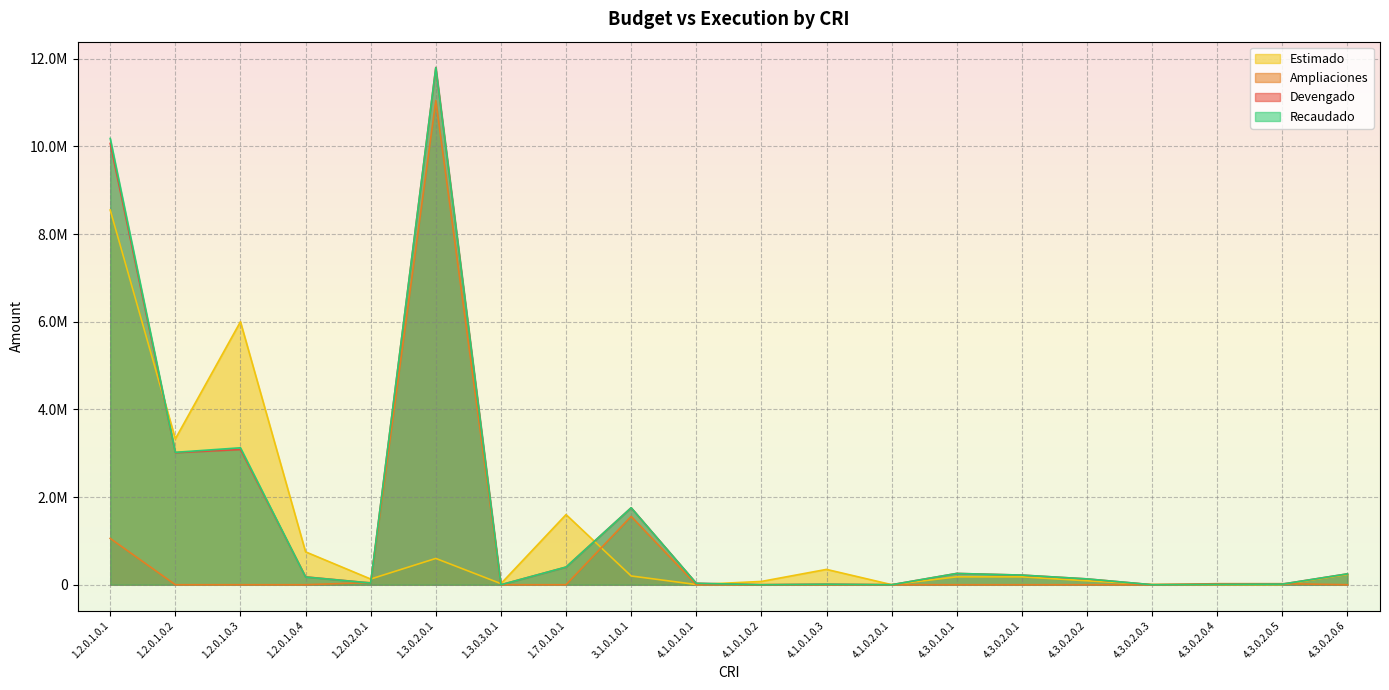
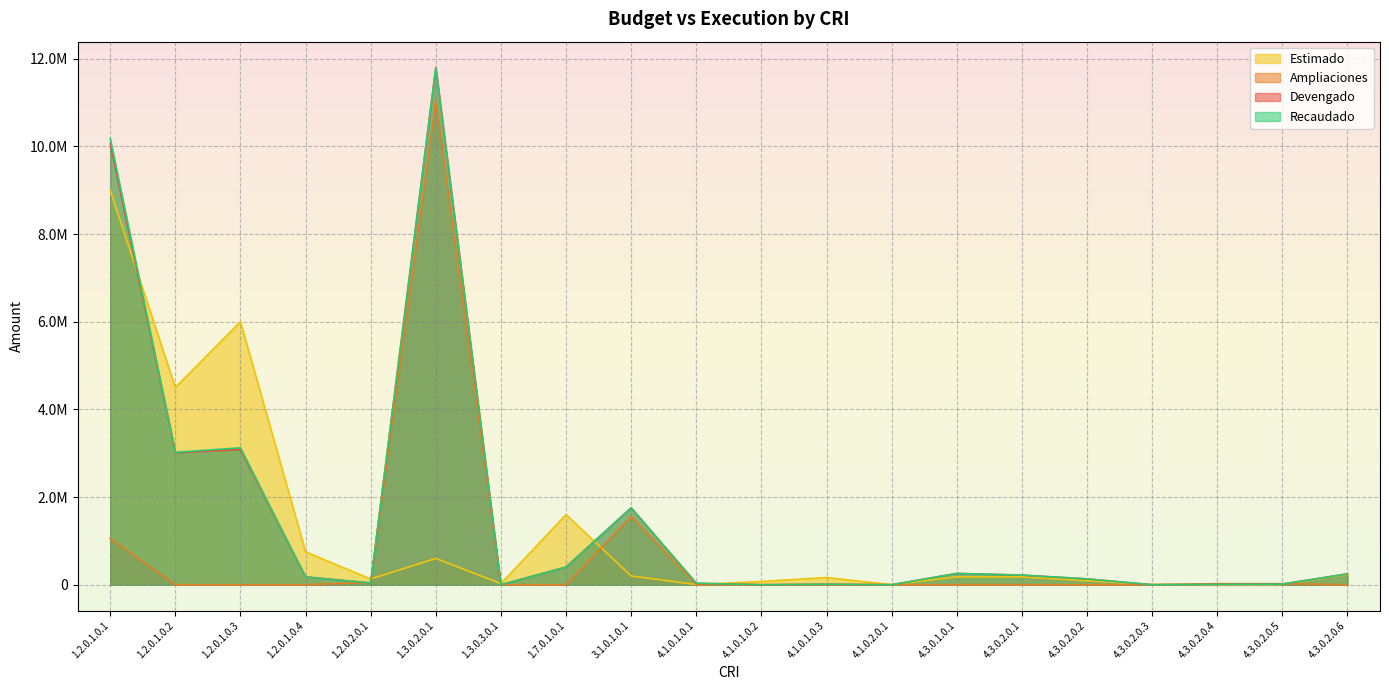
  {
    "Estimado": {
-     "1.2.0.1.0.1": 8500000,
-     "1.2.0.1.0.2": 3300000,
+     "1.2.0.1.0.1": 9000000,
+     "1.2.0.1.0.2": 4500000,
      "1.2.0.1.0.3": 6000000,
      "1.2.0.1.0.4": 800000,
      "1.2.0.2.0.1": 100000,
      "1.3.0.2.0.1": 600000,
      "1.7.0.1.0.1": 1600000,
      "3.1.0.1.0.1": 200000,
      "4.1.0.1.0.2": 100000,
-     "4.1.0.1.0.3": 400000,
+     "4.1.0.1.0.3": 200000,
      "4.3.0.1.0.1": 200000
    },
    "Recaudado": {
      "1.2.0.1.0.1": 10200000
    }
  }
